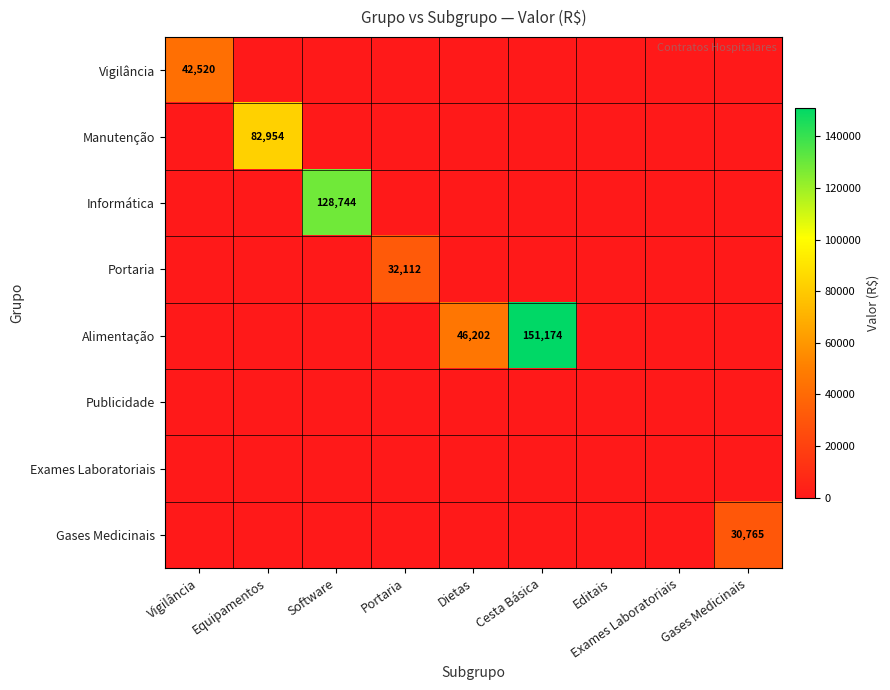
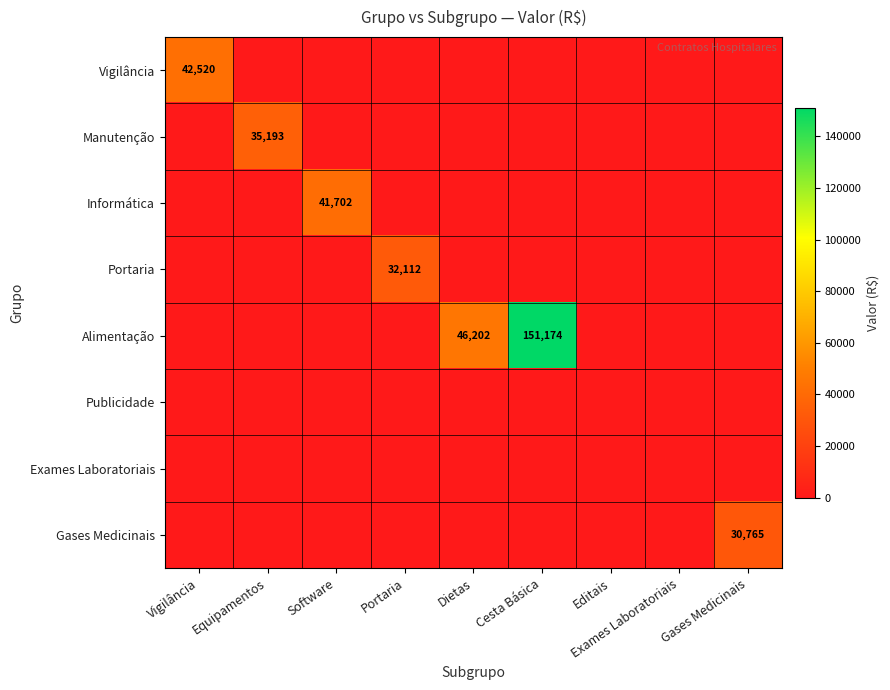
  {
    "Vigilância": {
      "Vigilância": "42,520"
    },
    "Manutenção": {
-     "Equipamentos": "82,954"
+     "Equipamentos": "35,193"
    },
    "Informática": {
-     "Software": "128,744"
+     "Software": "41,702"
    },
    "Portaria": {
      "Portaria": "32,112"
    },
    "Alimentação": {
      "Dietas": "46,202",
      "Cesta Básica": "151,174"
    },
    "Gases Medicinais": {
      "Gases Medicinais": "30,765"
    }
  }
